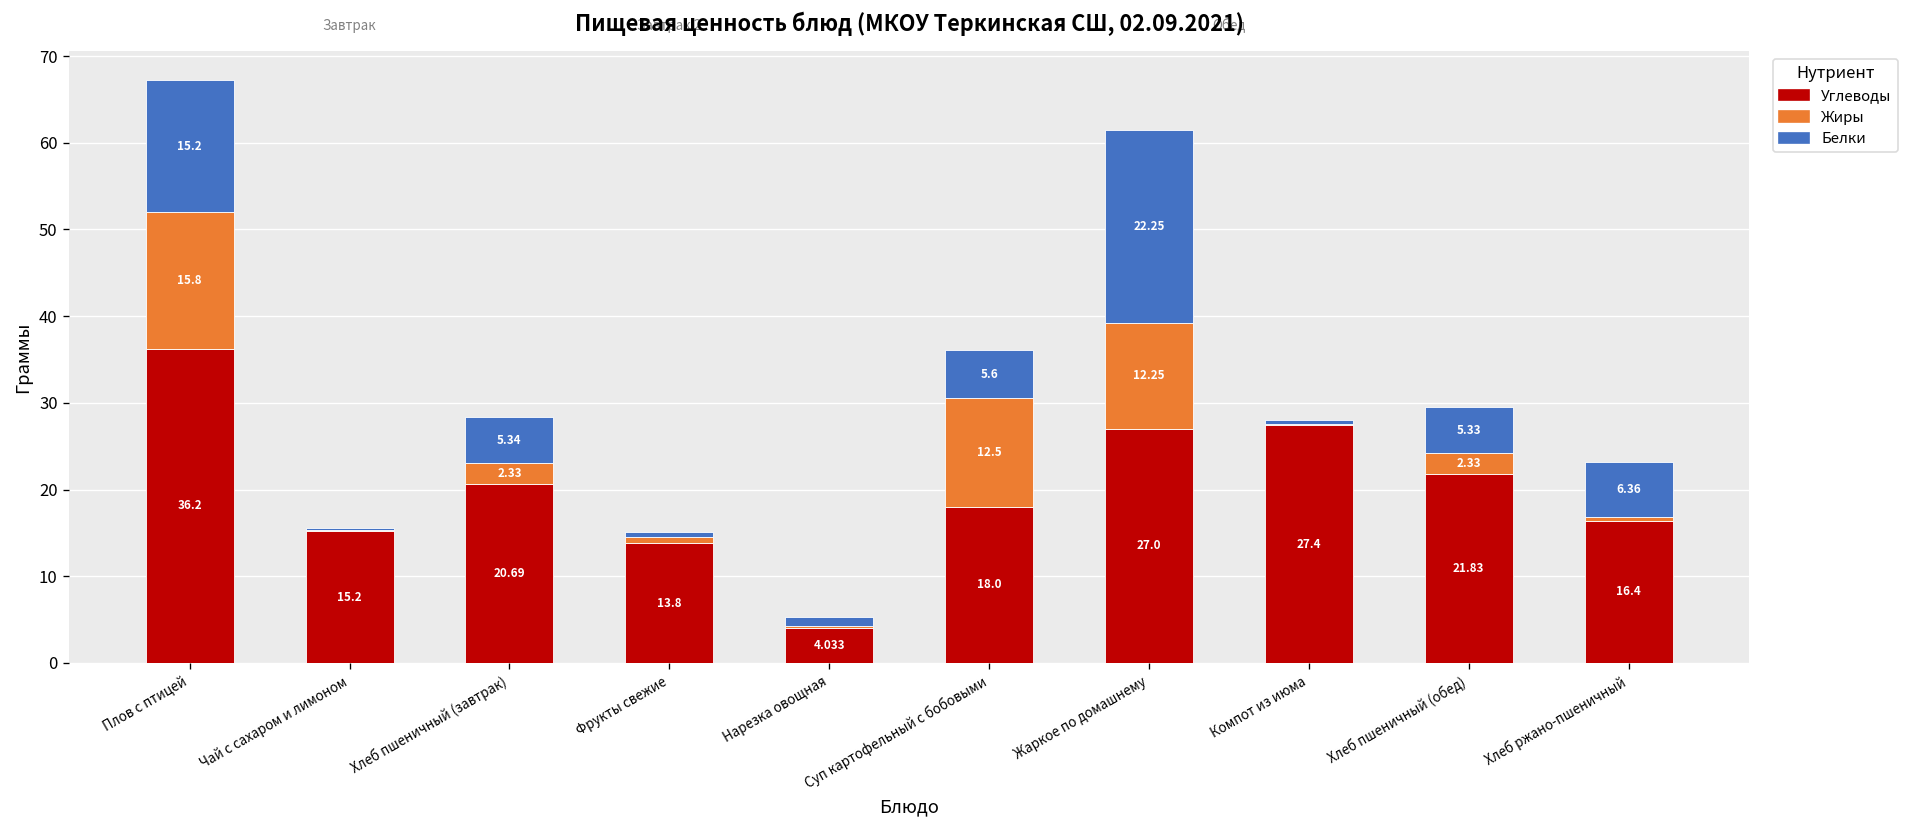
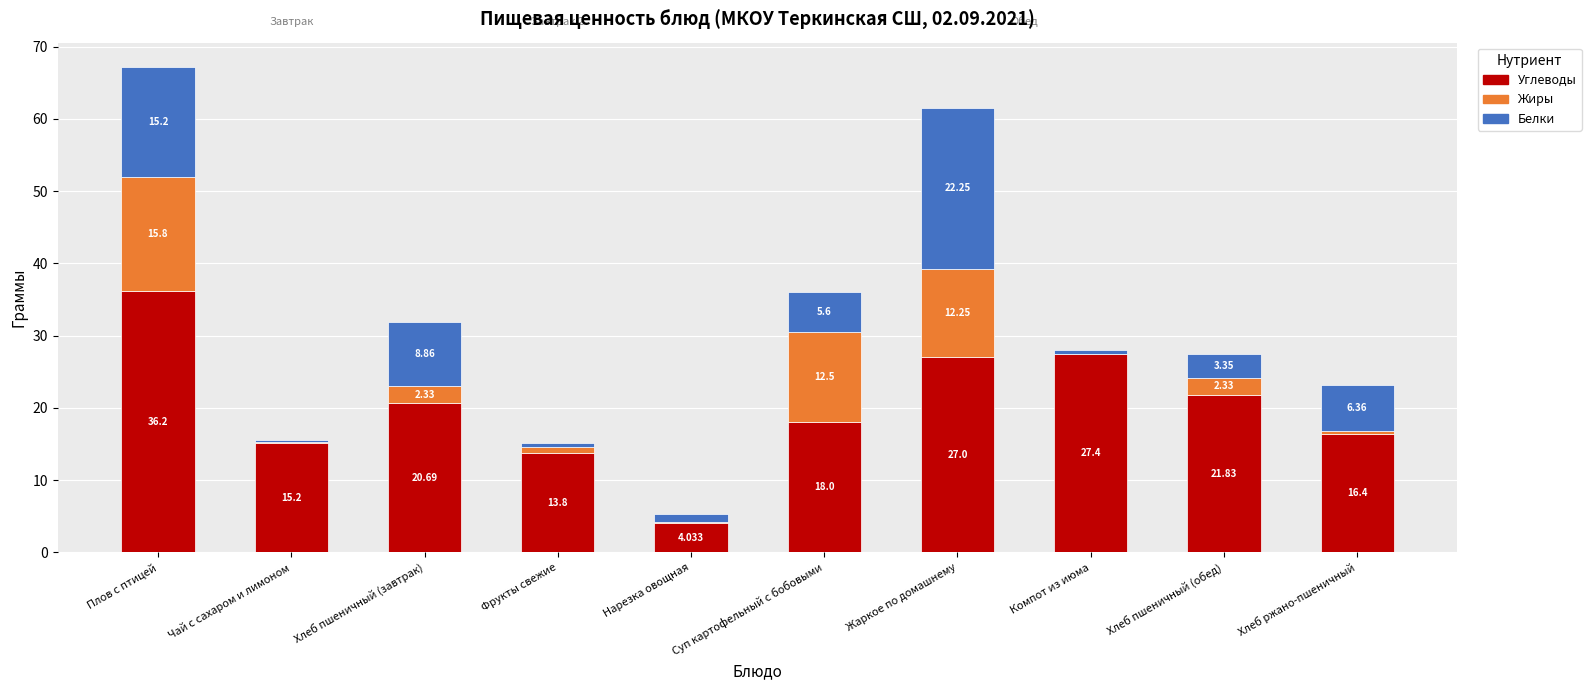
  {
    "Углеводы": {
      "Плов с птицей": 36.2,
      "Чай с сахаром и лимоном": 15.2,
      "Хлеб пшеничный (завтрак)": 20.69,
      "Фрукты свежие": 13.8,
      "Нарезка овощная": 4.033,
      "Суп картофельный с бобовыми": 18.0,
      "Жаркое по домашнему": 27.0,
      "Компот из июма": 27.4,
      "Хлеб пшеничный (обед)": 21.83,
      "Хлеб ржано-пшеничный": 16.4
    },
    "Жиры": {
      "Плов с птицей": 15.8,
      "Хлеб пшеничный (завтрак)": 2.33,
      "Суп картофельный с бобовыми": 12.5,
      "Жаркое по домашнему": 12.25,
      "Хлеб пшеничный (обед)": 2.33
    },
    "Белки": {
      "Плов с птицей": 15.2,
-     "Хлеб пшеничный (завтрак)": 5.34,
+     "Хлеб пшеничный (завтрак)": 8.86,
      "Суп картофельный с бобовыми": 5.6,
      "Жаркое по домашнему": 22.25,
-     "Хлеб пшеничный (обед)": 5.33,
+     "Хлеб пшеничный (обед)": 3.35,
      "Хлеб ржано-пшеничный": 6.36
    }
  }
